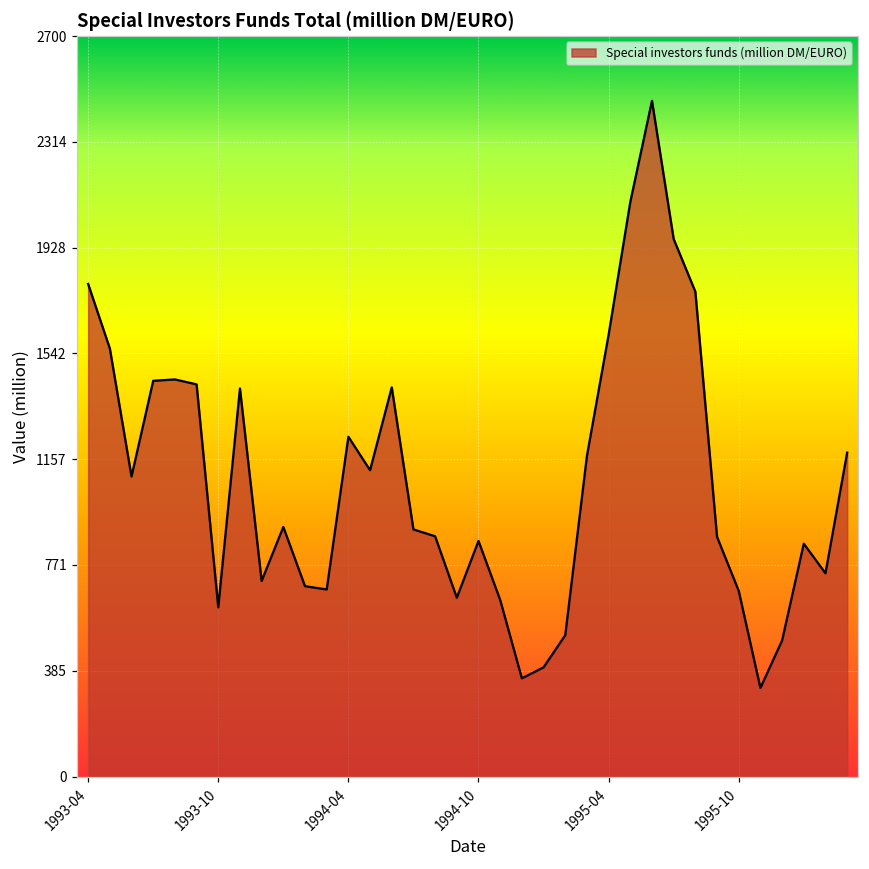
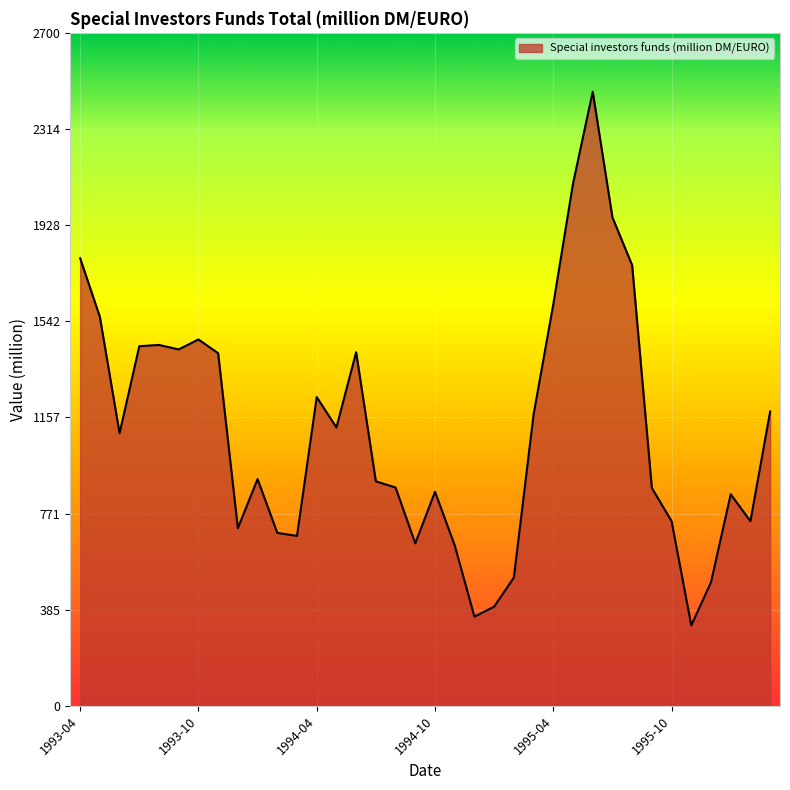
  {
    "1993-04": 1800,
-   "1993-10": 620,
+   "1993-10": 1470,
    "1994-04": 1240,
    "1994-10": 860,
    "1995-04": 1610,
-   "1995-10": 680
+   "1995-10": 740
  }
